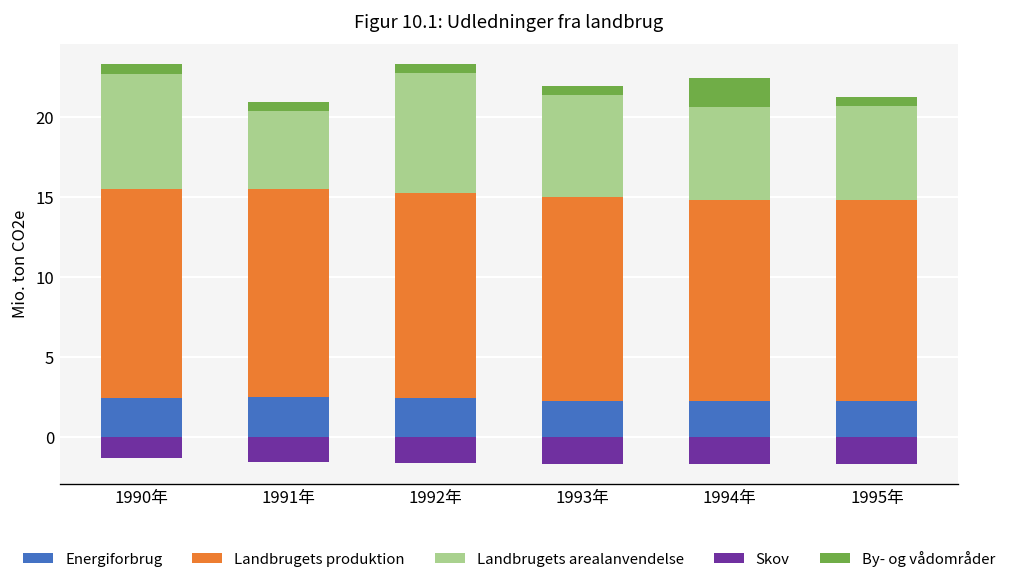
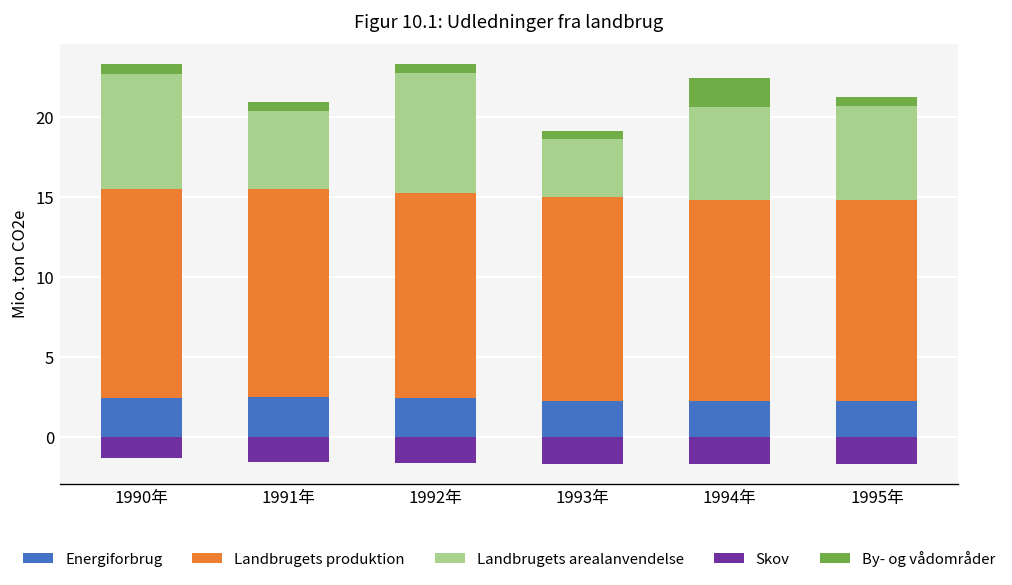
  {
    "Energiforbrug": {
      "1990年": 2.4,
      "1991年": 2.5,
      "1992年": 2.5,
      "1993年": 2.3,
      "1994年": 2.3,
      "1995年": 2.3
    },
    "Landbrugets produktion": {
      "1990年": 13.1,
      "1991年": 12.9,
      "1992年": 12.8,
      "1993年": 12.7,
      "1994年": 12.5,
      "1995年": 12.6
    },
    "Landbrugets arealanvendelse": {
      "1990年": 7.2,
      "1991年": 4.9,
      "1992年": 7.5,
-     "1993年": 6.4,
+     "1993年": 3.6,
      "1994年": 5.8,
      "1995年": 5.9
    },
    "Skov": {
      "1990年": -1.3,
      "1991年": -1.5,
      "1992年": -1.6,
      "1993年": -1.7,
      "1994年": -1.7,
      "1995年": -1.7
    },
    "By- og vådområder": {
      "1990年": 0.6,
      "1991年": 0.6,
      "1992年": 0.6,
      "1993年": 0.6,
      "1994年": 1.9,
      "1995年": 0.5
    }
  }
